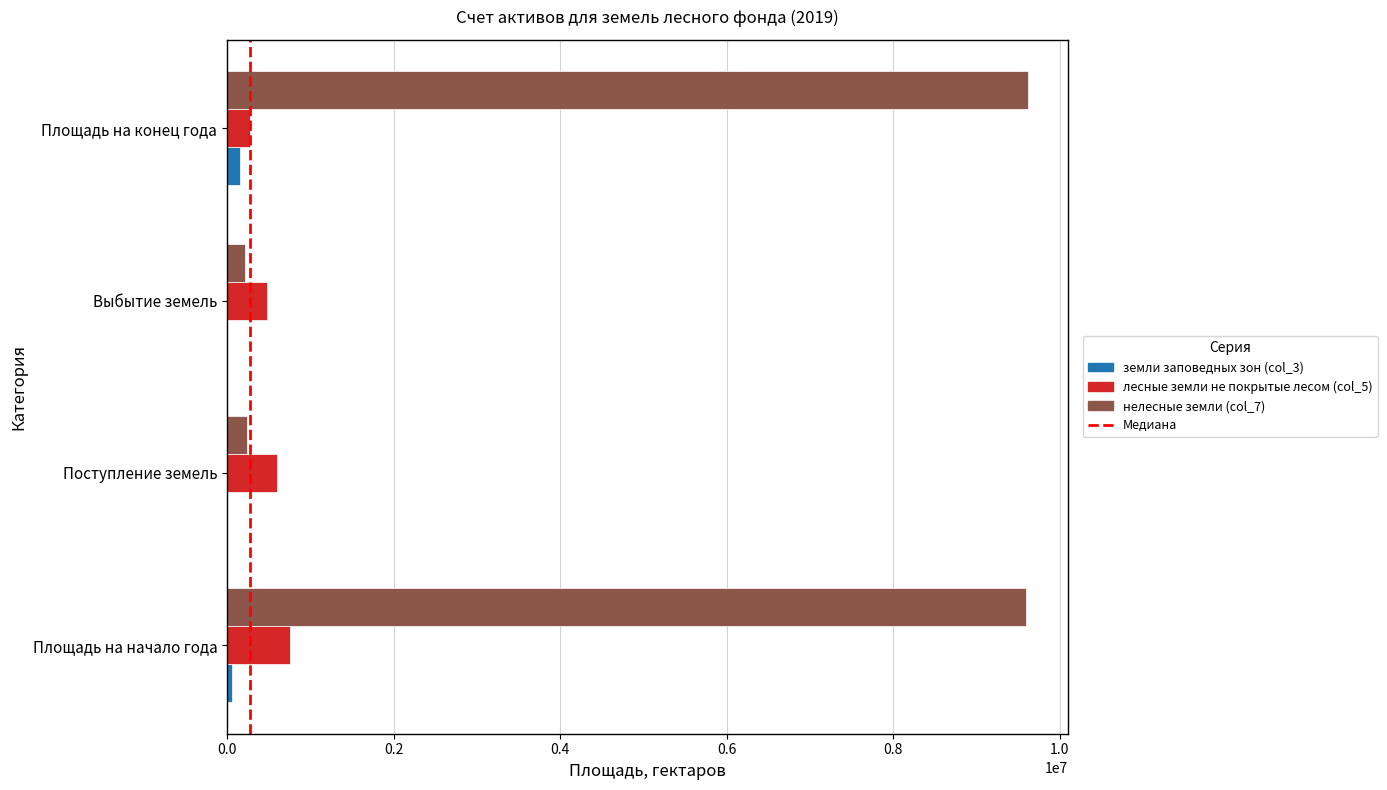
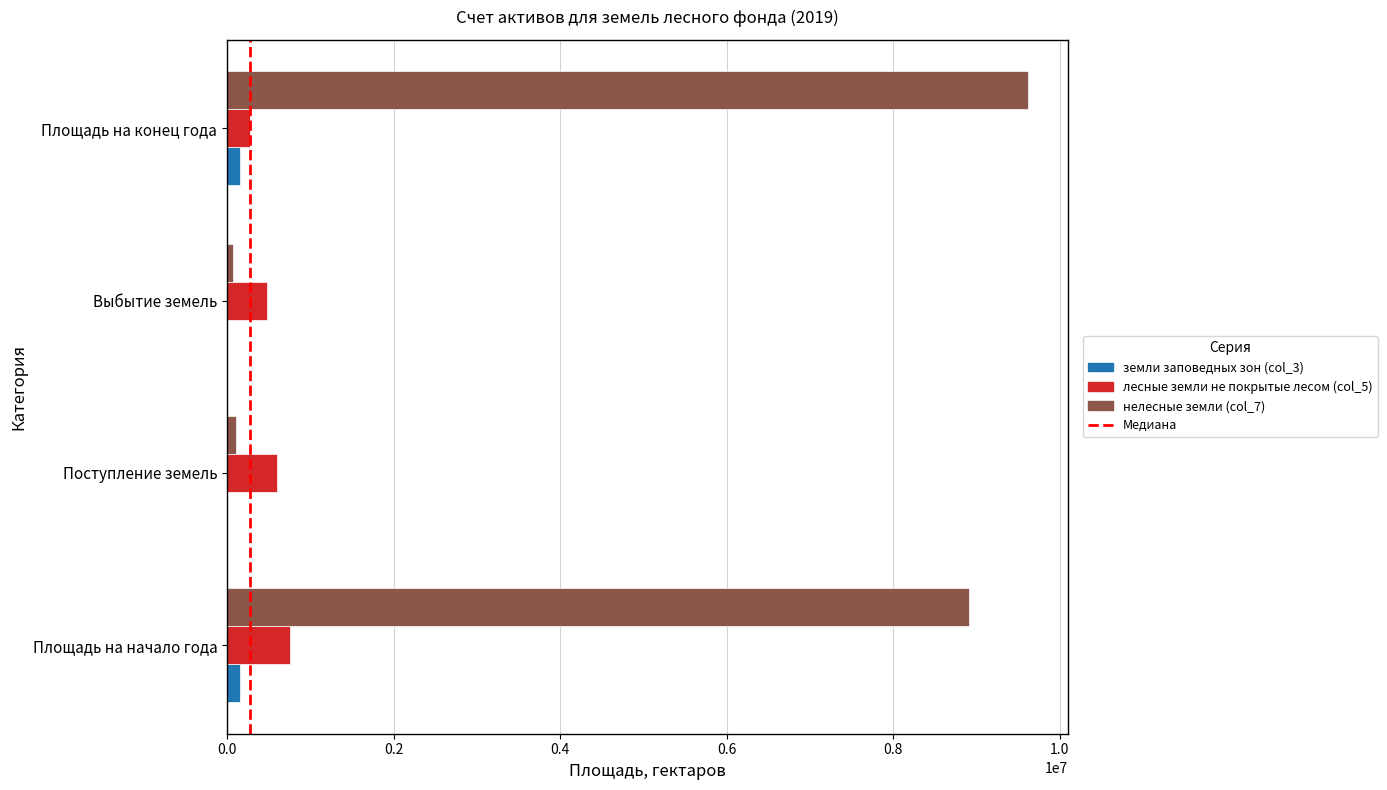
  {
    "земли заповедных зон (col_3)": {
      "Площадь на конец года": 200000,
      "Выбытие земель": 0,
-     "Площадь на начало года": 100000
+     "Площадь на начало года": 200000
    },
    "лесные земли не покрытые лесом (col_5)": {
      "Площадь на конец года": 300000,
      "Выбытие земель": 500000,
      "Поступление земель": 600000,
      "Площадь на начало года": 800000
    },
    "нелесные земли (col_7)": {
      "Площадь на конец года": 9600000,
-     "Выбытие земель": 200000,
-     "Поступление земель": 200000,
-     "Площадь на начало года": 9600000
+     "Выбытие земель": 100000,
+     "Поступление земель": 100000,
+     "Площадь на начало года": 8900000
    }
  }
